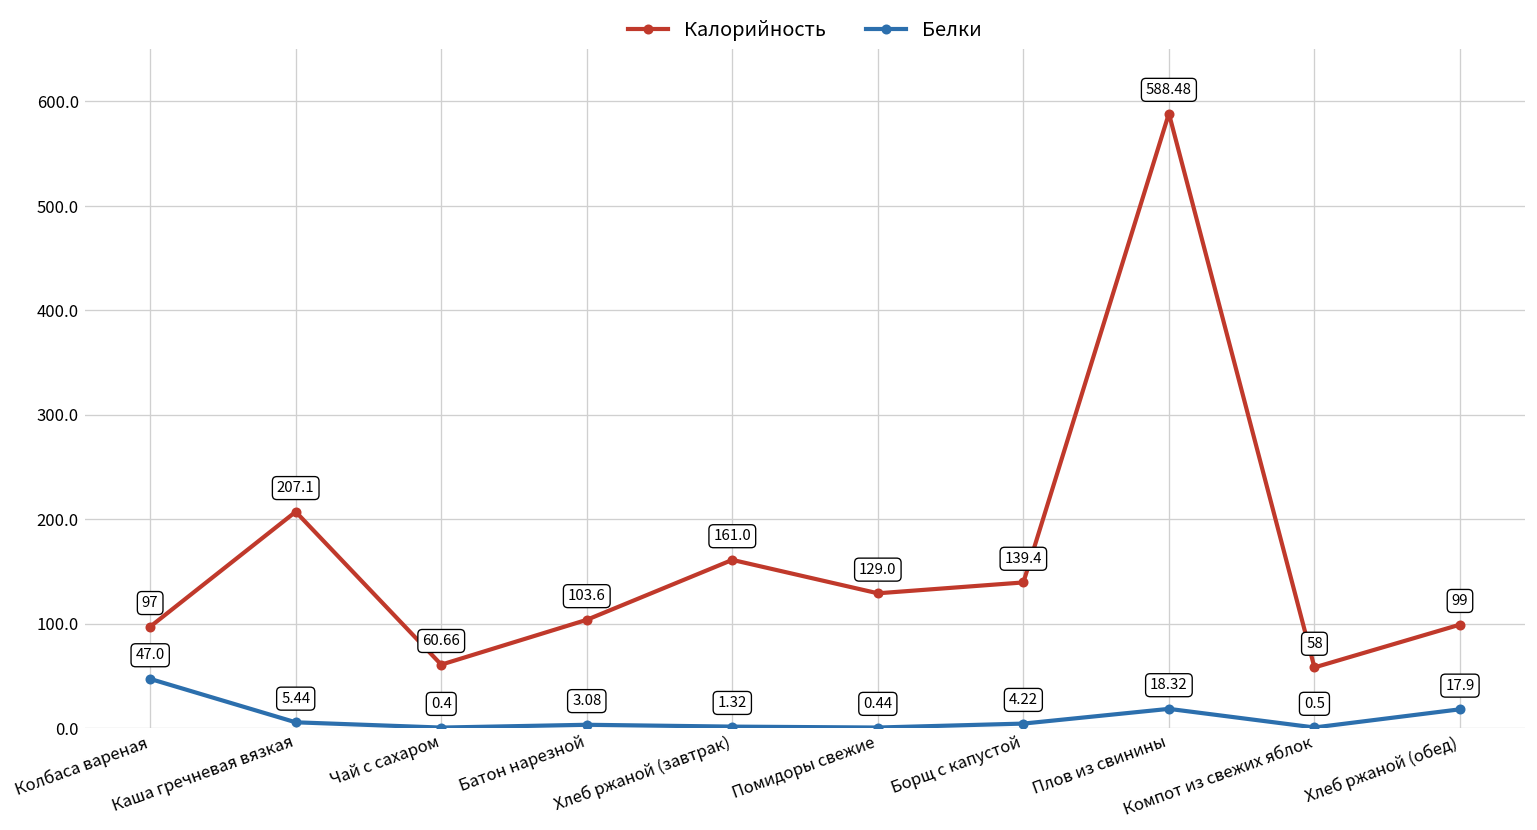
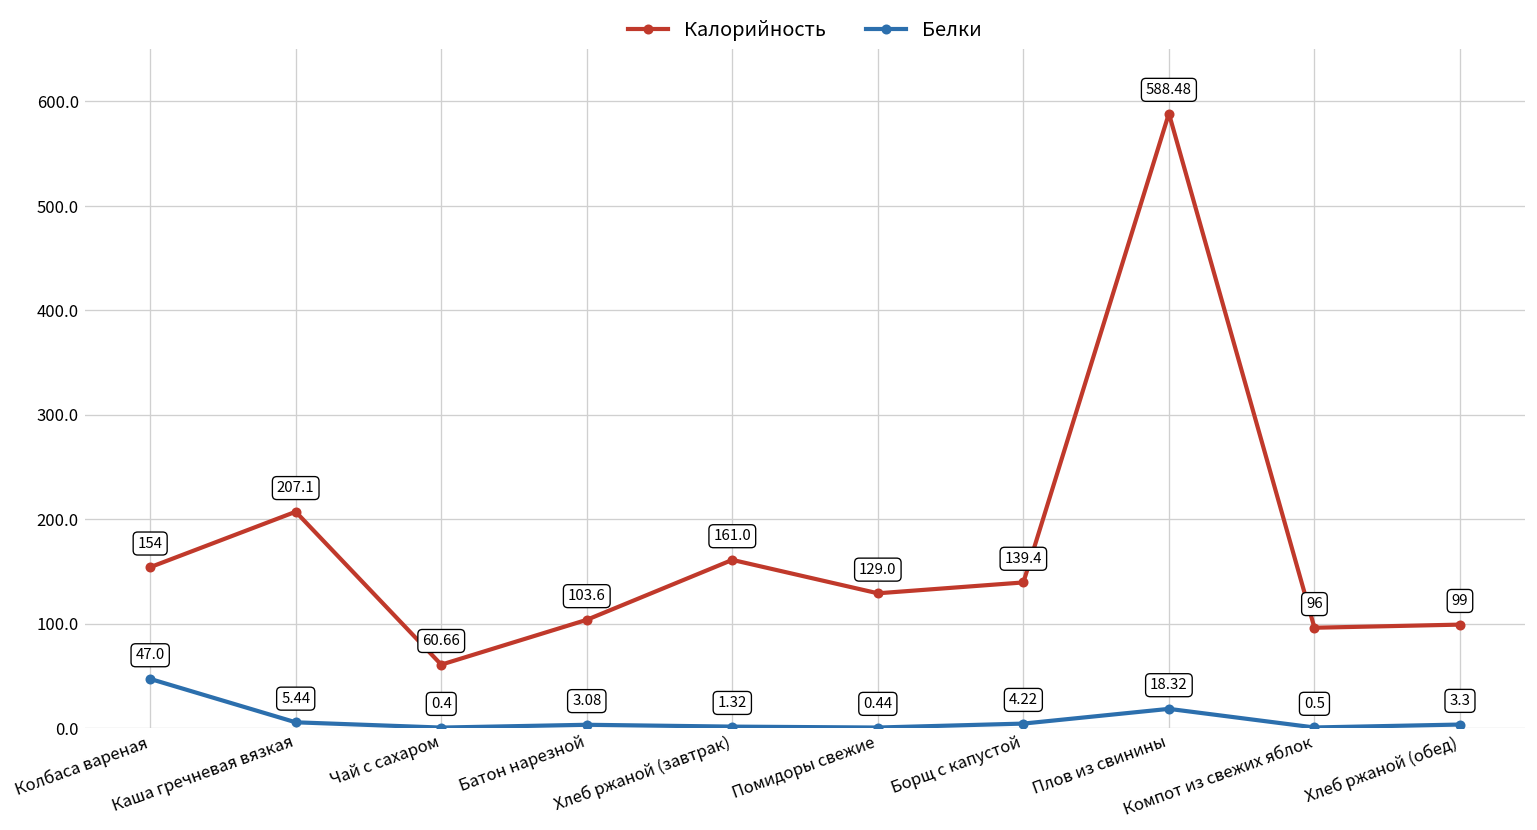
  {
    "Калорийность": {
-     "Колбаса вареная": 97,
-     "Компот из свежих яблок": 58
+     "Колбаса вареная": 154,
+     "Компот из свежих яблок": 96
    },
    "Белки": {
-     "Хлеб ржаной (обед)": 17.9
+     "Хлеб ржаной (обед)": 3.3
    }
  }
